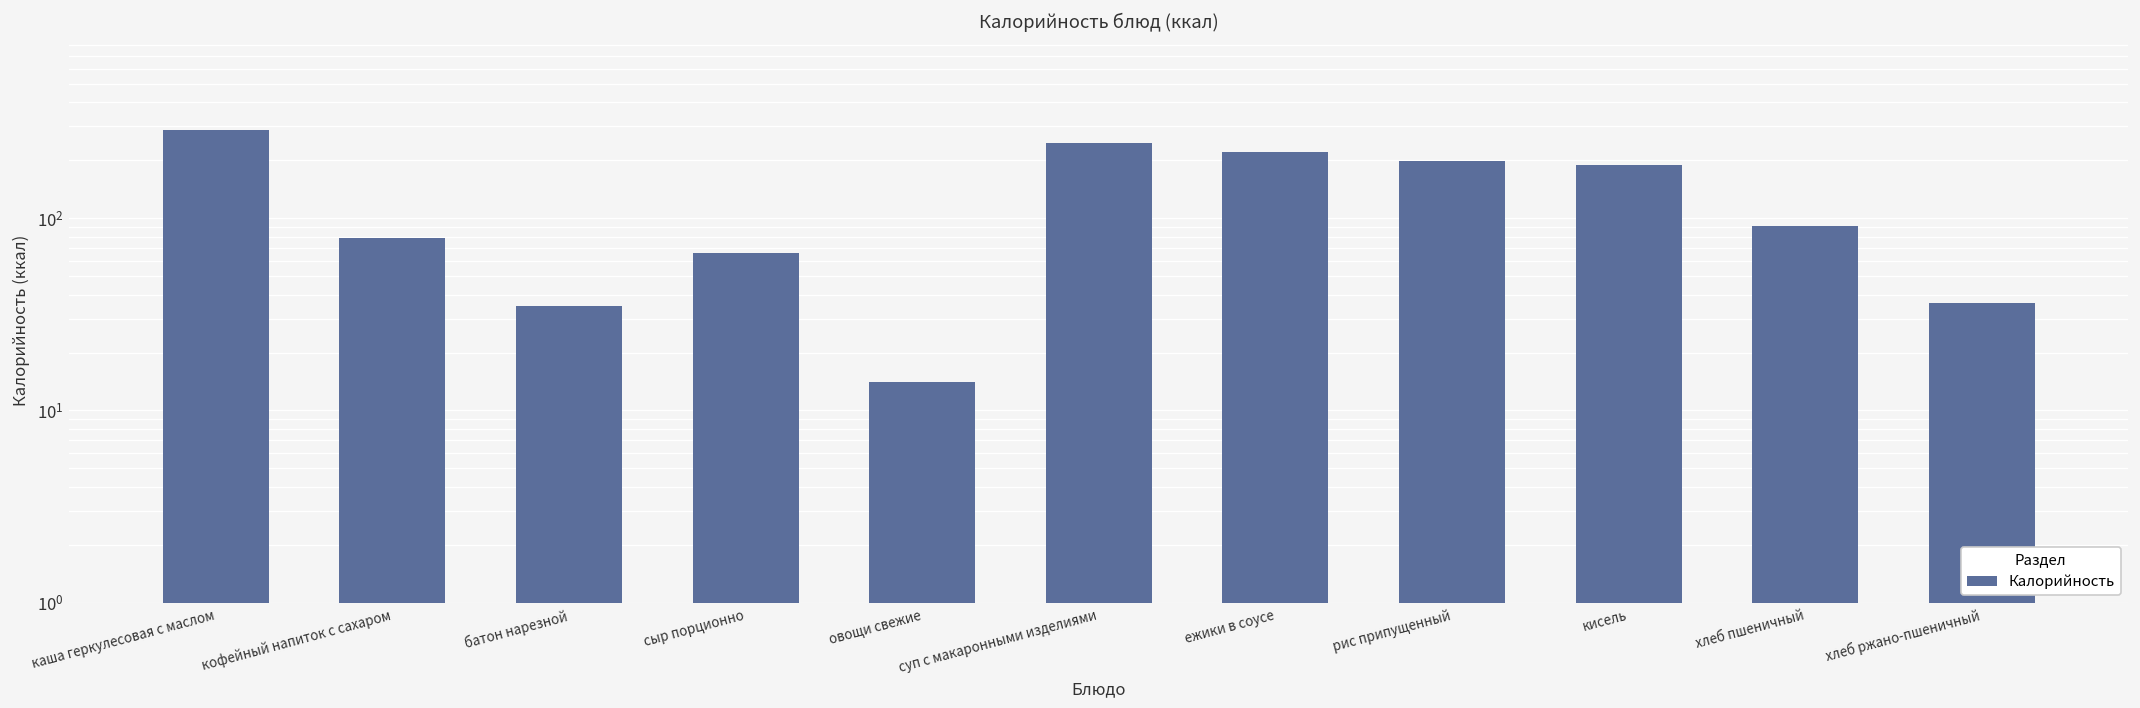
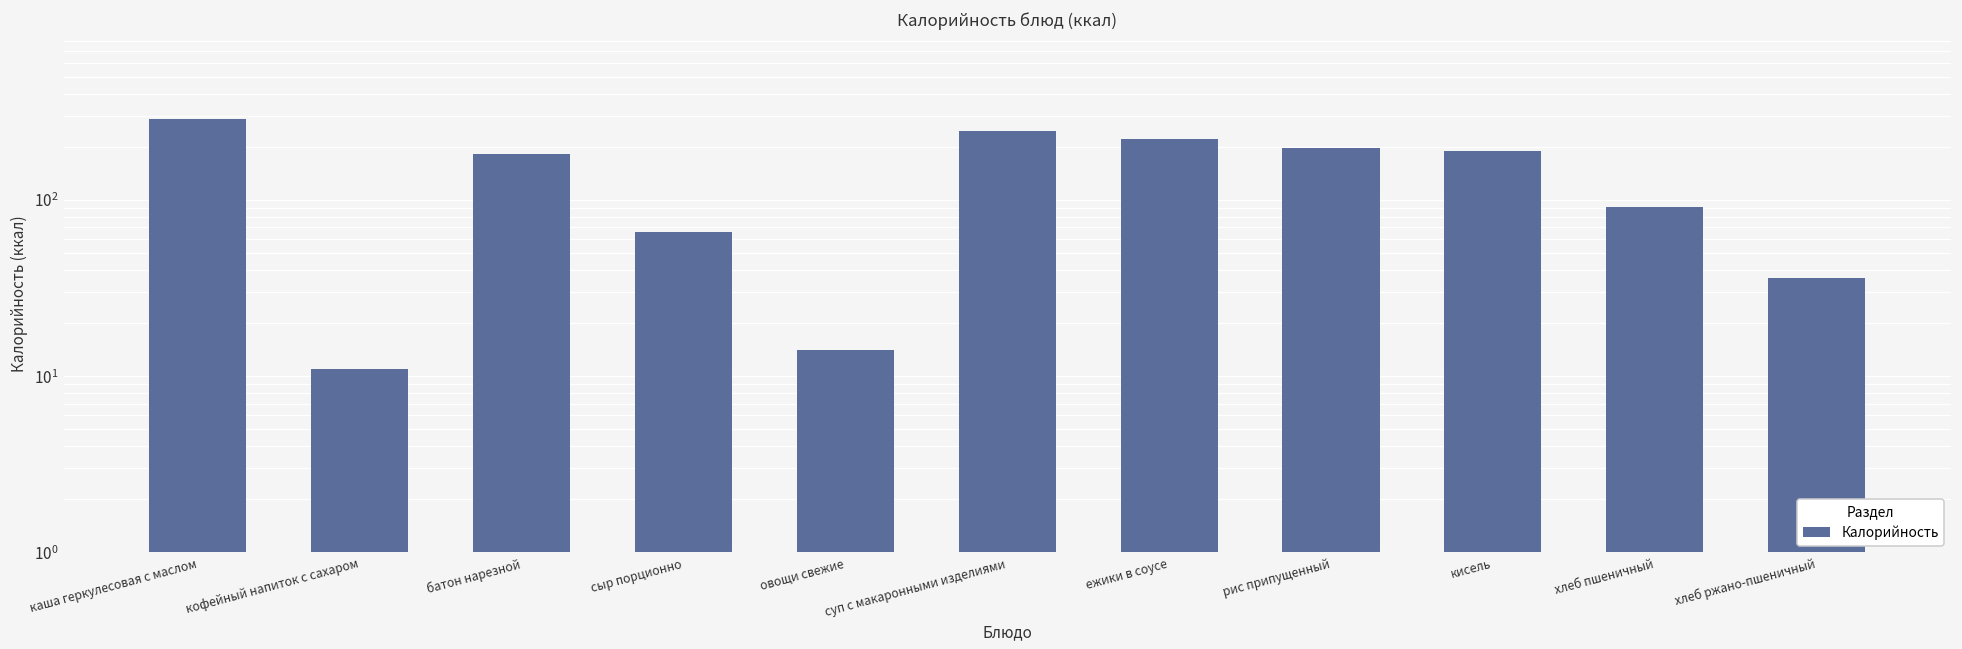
  {
    "каша геркулесовая с маслом": 290,
-   "кофейный напиток с сахаром": 80,
-   "батон нарезной": 35,
+   "кофейный напиток с сахаром": 11,
+   "батон нарезной": 180,
    "сыр порционно": 66,
    "овощи свежие": 14,
    "суп с макаронными изделиями": 250,
    "ежики в соусе": 220,
    "рис припущенный": 200,
    "кисель": 190,
    "хлеб пшеничный": 90,
    "хлеб ржано-пшеничный": 36
  }
